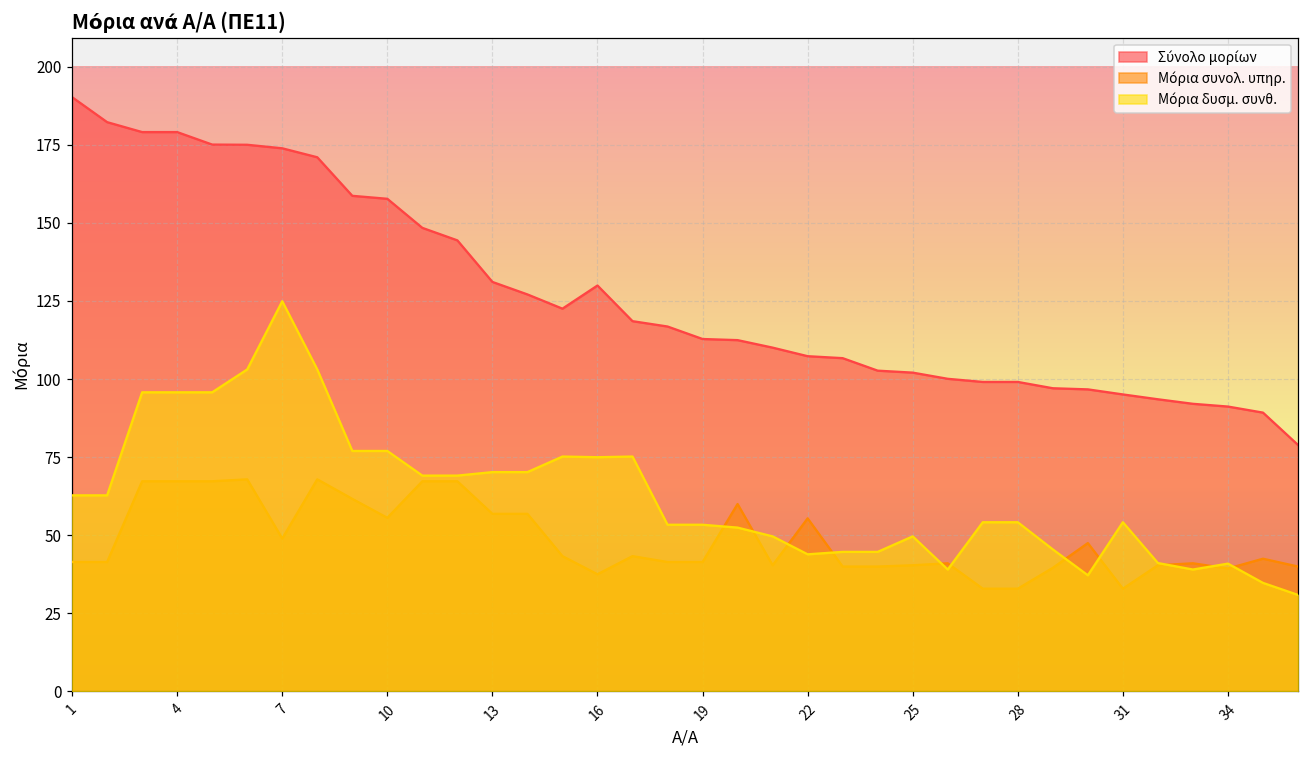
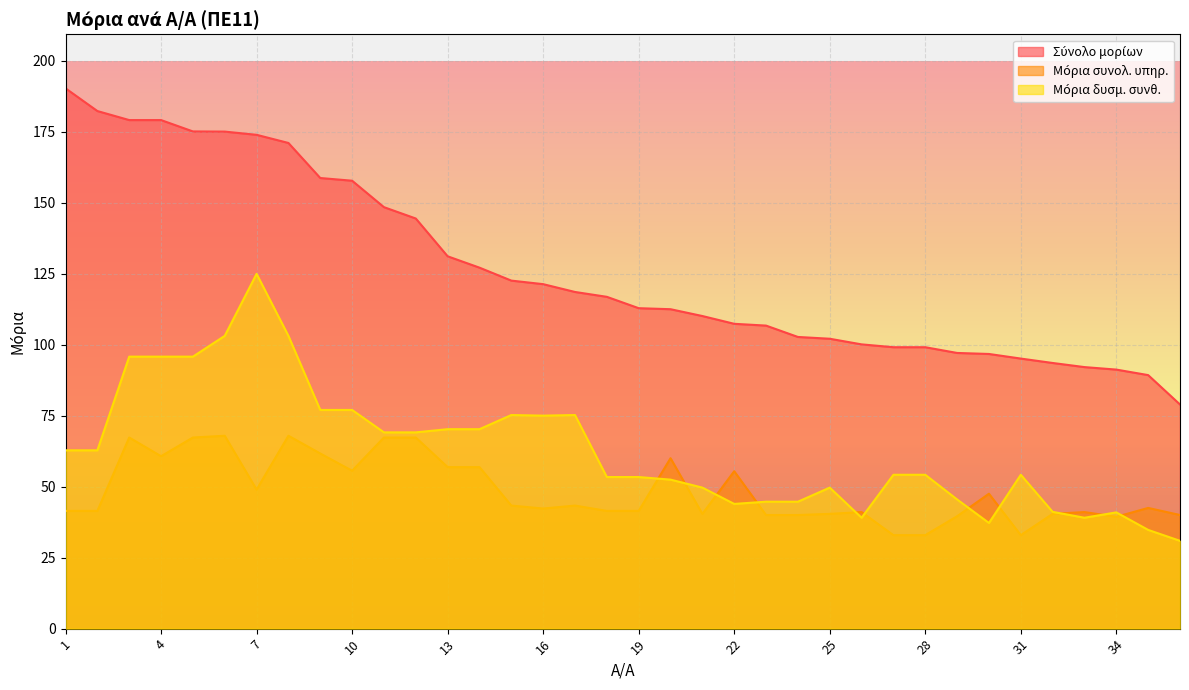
  {
    "Σύνολο μορίων": {
      "1": 190,
      "4": 179,
      "7": 174,
      "10": 158,
      "13": 131,
-     "16": 130,
+     "16": 121,
      "19": 113,
      "22": 107,
      "25": 102,
      "28": 99,
      "31": 95,
      "34": 91
    },
    "Μόρια συνολ. υπηρ.": {
      "1": 41,
-     "4": 67,
+     "4": 61,
      "7": 49,
      "10": 56,
      "13": 57,
-     "16": 38,
+     "16": 42,
      "19": 41,
      "22": 55,
      "25": 40,
      "28": 33,
      "31": 33,
      "34": 39
    },
    "Μόρια δυσμ. συνθ.": {
      "1": 63,
      "4": 96,
      "7": 125,
      "10": 77,
      "13": 70,
      "16": 75,
      "19": 53,
      "22": 44,
      "25": 50,
      "28": 54,
      "31": 54,
      "34": 41
    }
  }
